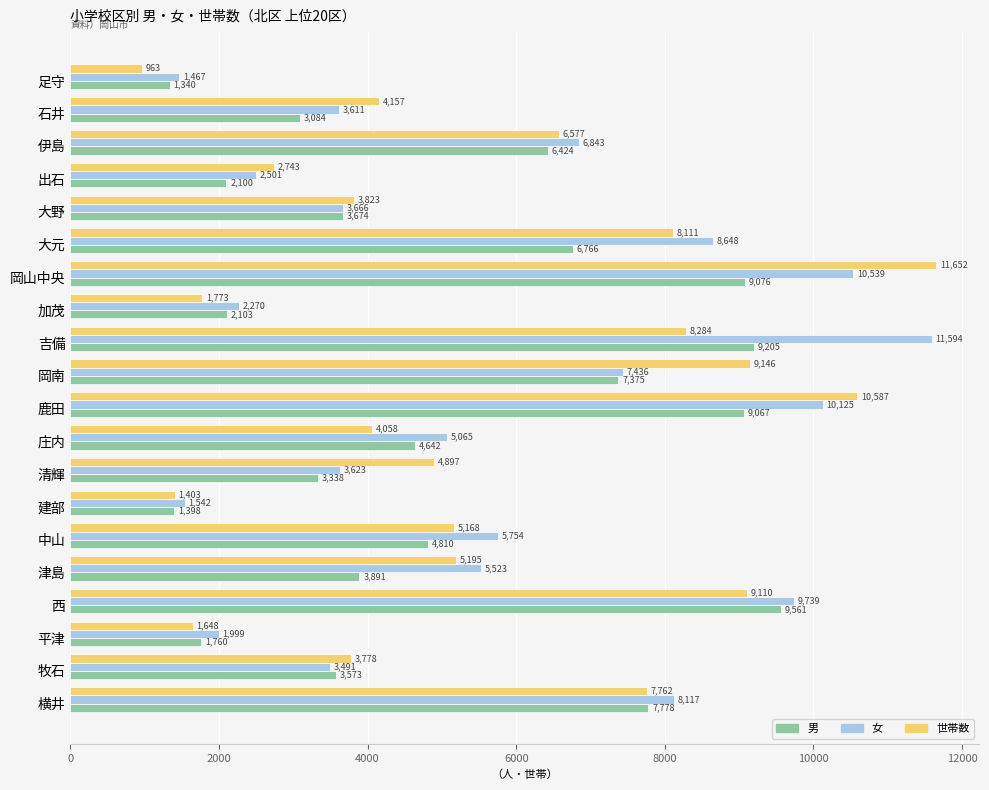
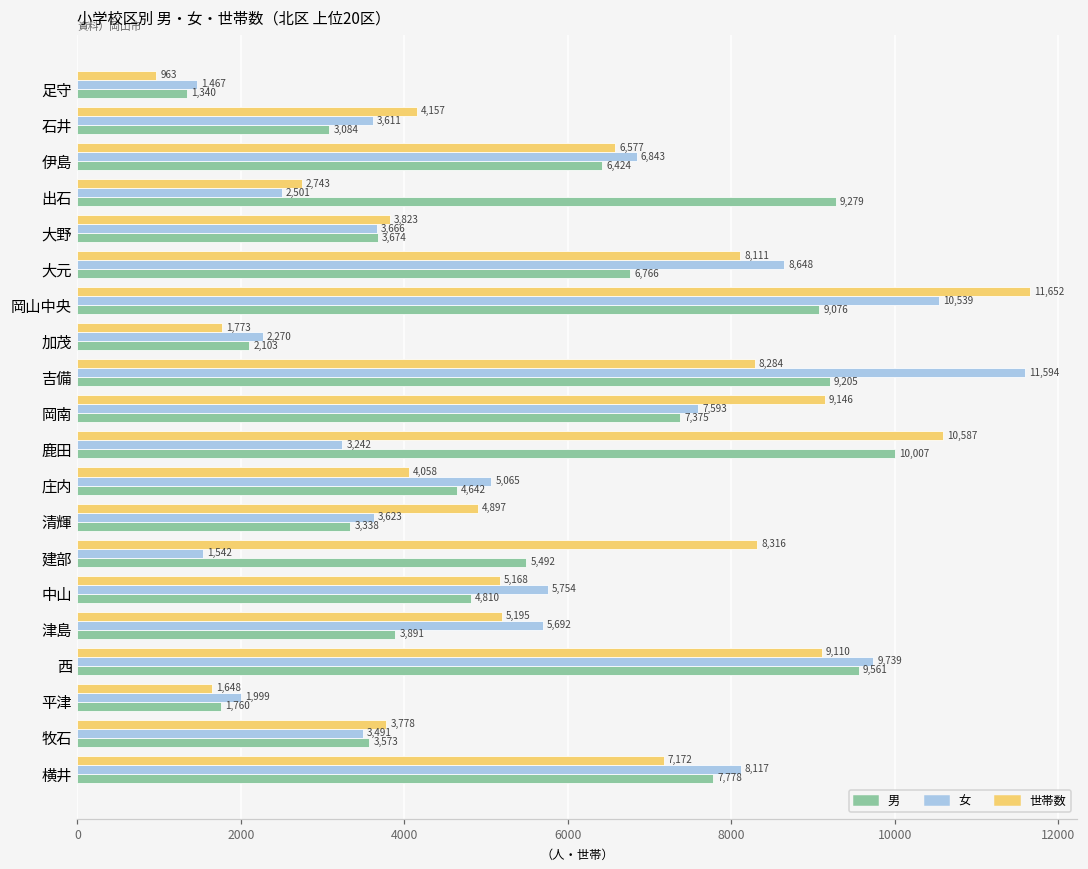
  {
    "男": {
      "足守": "1,340",
      "石井": "3,084",
      "伊島": "6,424",
-     "出石": "2,100",
+     "出石": "9,279",
      "大野": "3,674",
      "大元": "6,766",
      "岡山中央": "9,076",
      "加茂": "2,103",
      "吉備": "9,205",
      "岡南": "7,375",
-     "鹿田": "9,067",
+     "鹿田": "10,007",
      "庄内": "4,642",
      "清輝": "3,338",
-     "建部": "1,398",
+     "建部": "5,492",
      "中山": "4,810",
      "津島": "3,891",
      "西": "9,561",
      "平津": "1,760",
      "牧石": "3,573",
      "横井": "7,778"
    },
    "女": {
      "足守": "1,467",
      "石井": "3,611",
      "伊島": "6,843",
      "出石": "2,501",
      "大野": "3,666",
      "大元": "8,648",
      "岡山中央": "10,539",
      "加茂": "2,270",
      "吉備": "11,594",
-     "岡南": "7,436",
-     "鹿田": "10,125",
+     "岡南": "7,593",
+     "鹿田": "3,242",
      "庄内": "5,065",
      "清輝": "3,623",
      "建部": "1,542",
      "中山": "5,754",
-     "津島": "5,523",
+     "津島": "5,692",
      "西": "9,739",
      "平津": "1,999",
      "牧石": "3,491",
      "横井": "8,117"
    },
    "世帯数": {
      "足守": "963",
      "石井": "4,157",
      "伊島": "6,577",
      "出石": "2,743",
      "大野": "3,823",
      "大元": "8,111",
      "岡山中央": "11,652",
      "加茂": "1,773",
      "吉備": "8,284",
      "岡南": "9,146",
      "鹿田": "10,587",
      "庄内": "4,058",
      "清輝": "4,897",
-     "建部": "1,403",
+     "建部": "8,316",
      "中山": "5,168",
      "津島": "5,195",
      "西": "9,110",
      "平津": "1,648",
      "牧石": "3,778",
-     "横井": "7,762"
+     "横井": "7,172"
    }
  }
